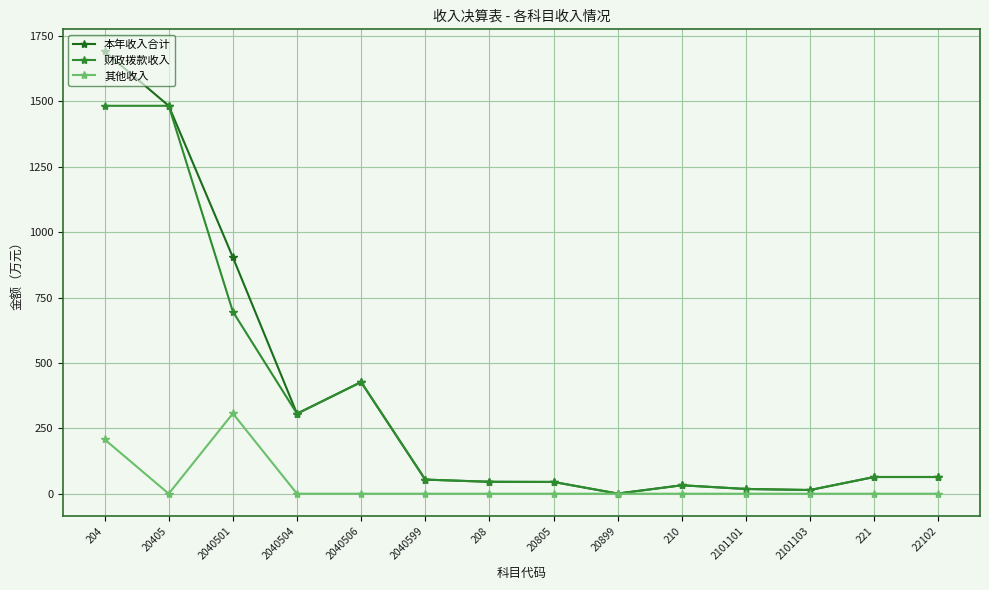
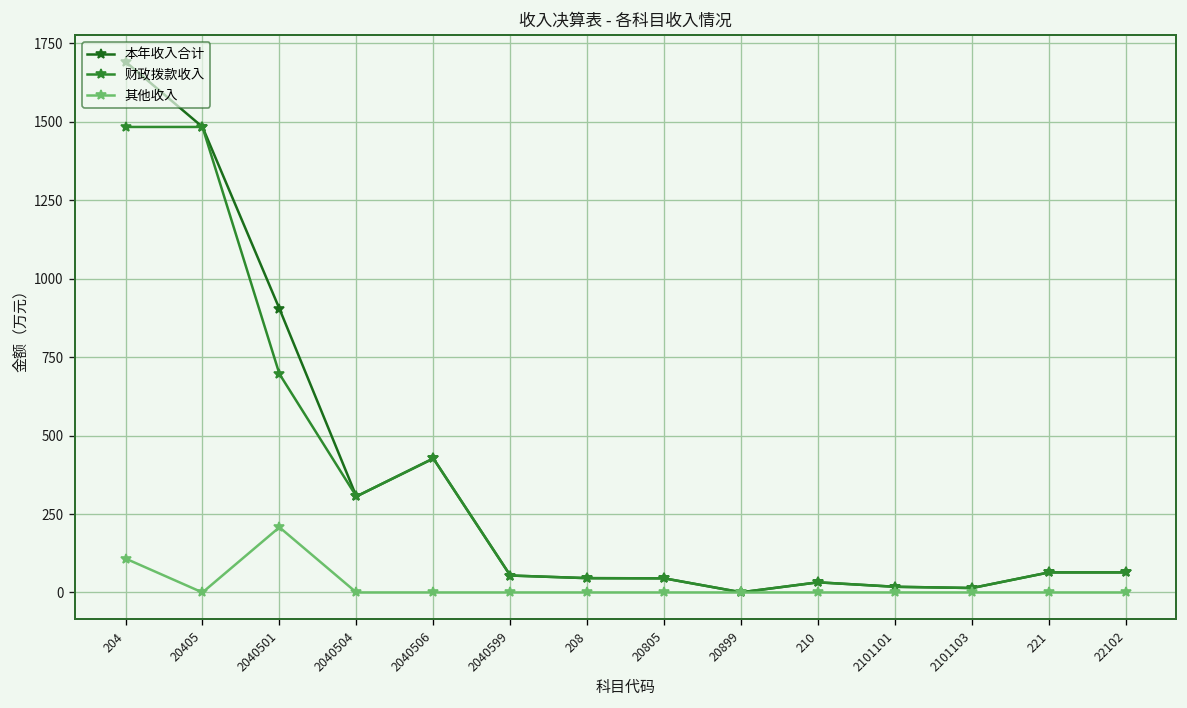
  {
    "其他收入": {
-     "204": 210,
+     "204": 110,
      "20405": 0,
-     "2040501": 310,
+     "2040501": 210,
      "2040504": 0,
      "2040506": 0,
      "2040599": 0,
      "208": 0,
      "20805": 0,
      "210": 0,
      "2101101": 0,
      "2101103": 0,
      "221": 0,
      "22102": 0
    }
  }
